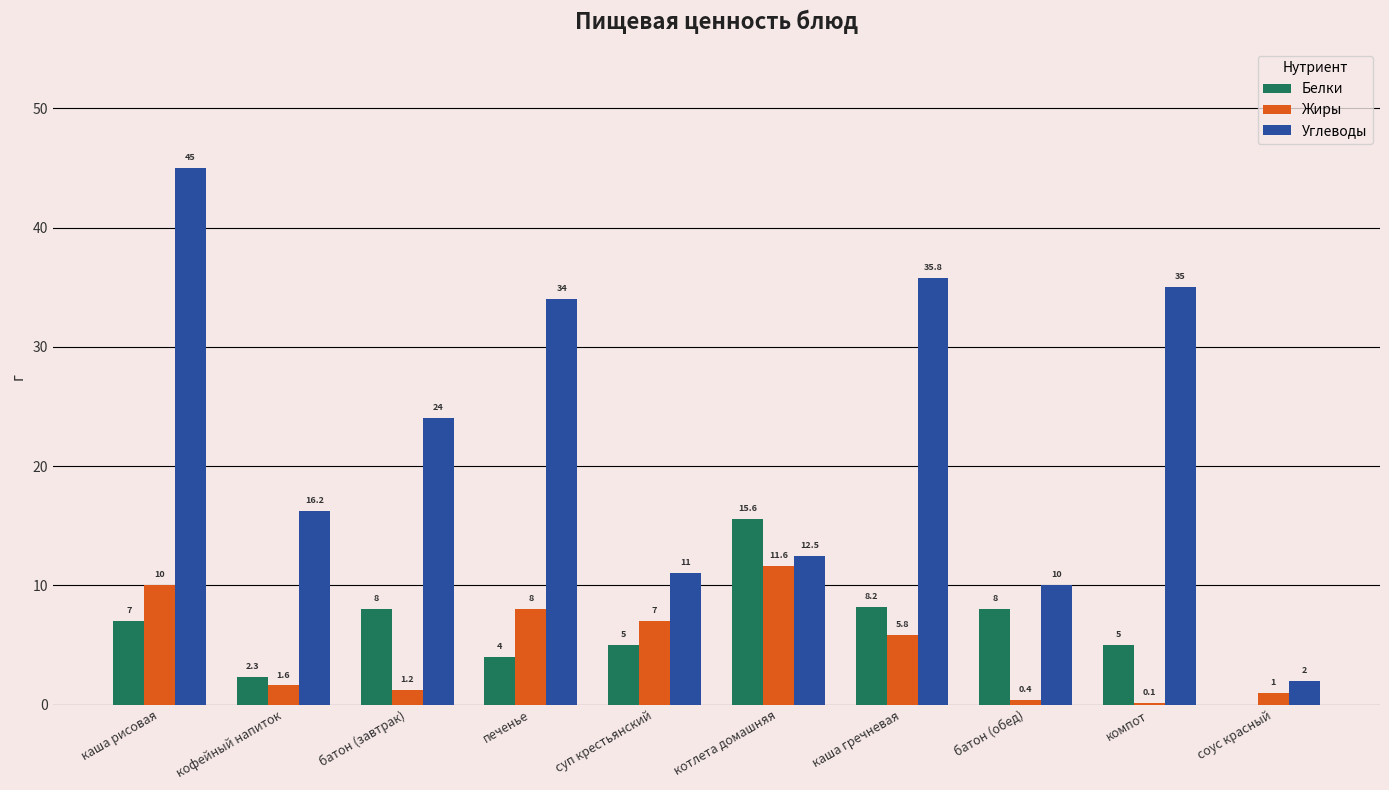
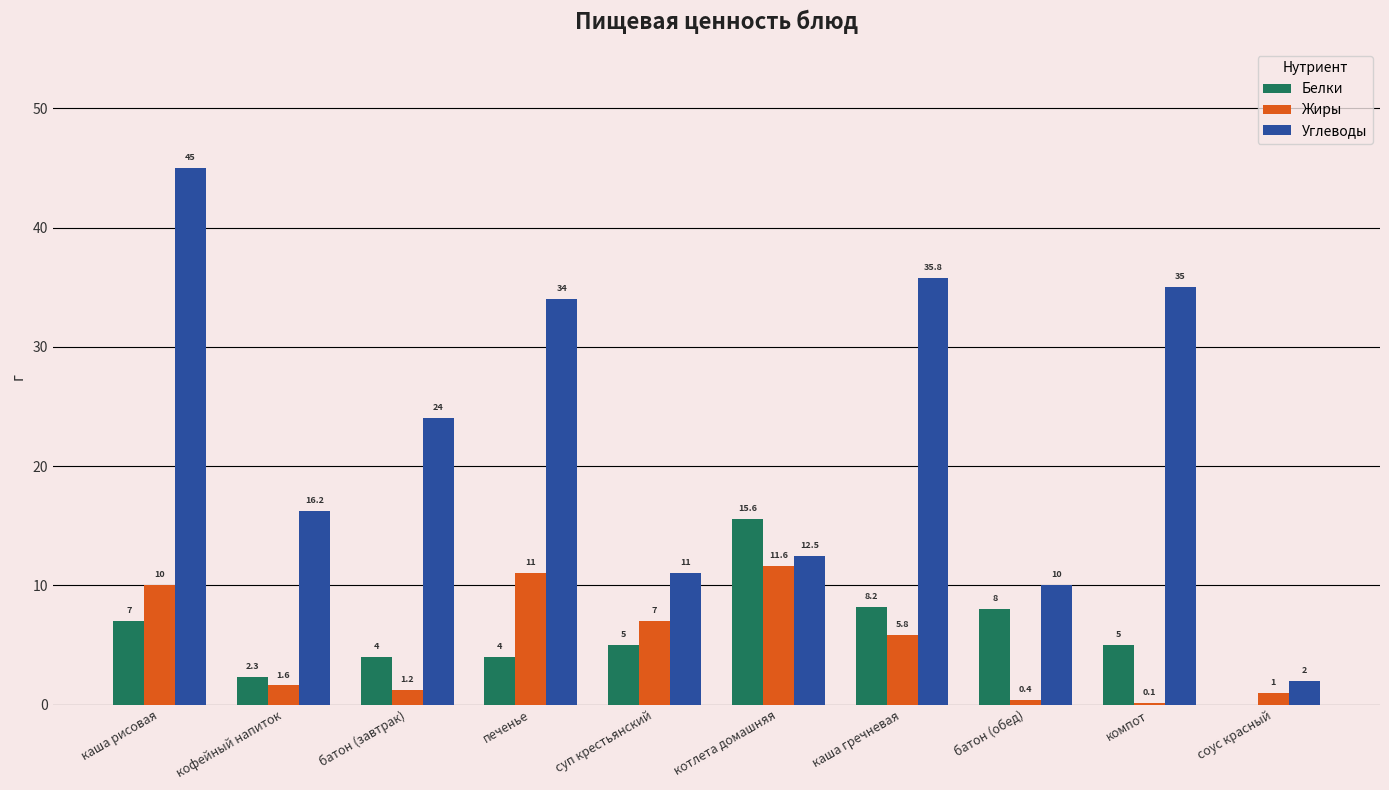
  {
    "Белки": {
      "каша рисовая": 7,
      "кофейный напиток": 2.3,
-     "батон (завтрак)": 8,
+     "батон (завтрак)": 4,
      "печенье": 4,
      "суп крестьянский": 5,
      "котлета домашняя": 15.6,
      "каша гречневая": 8.2,
      "батон (обед)": 8,
      "компот": 5
    },
    "Жиры": {
      "каша рисовая": 10,
      "кофейный напиток": 1.6,
      "батон (завтрак)": 1.2,
-     "печенье": 8,
+     "печенье": 11,
      "суп крестьянский": 7,
      "котлета домашняя": 11.6,
      "каша гречневая": 5.8,
      "батон (обед)": 0.4,
      "компот": 0.1,
      "соус красный": 1
    },
    "Углеводы": {
      "каша рисовая": 45,
      "кофейный напиток": 16.2,
      "батон (завтрак)": 24,
      "печенье": 34,
      "суп крестьянский": 11,
      "котлета домашняя": 12.5,
      "каша гречневая": 35.8,
      "батон (обед)": 10,
      "компот": 35,
      "соус красный": 2
    }
  }
